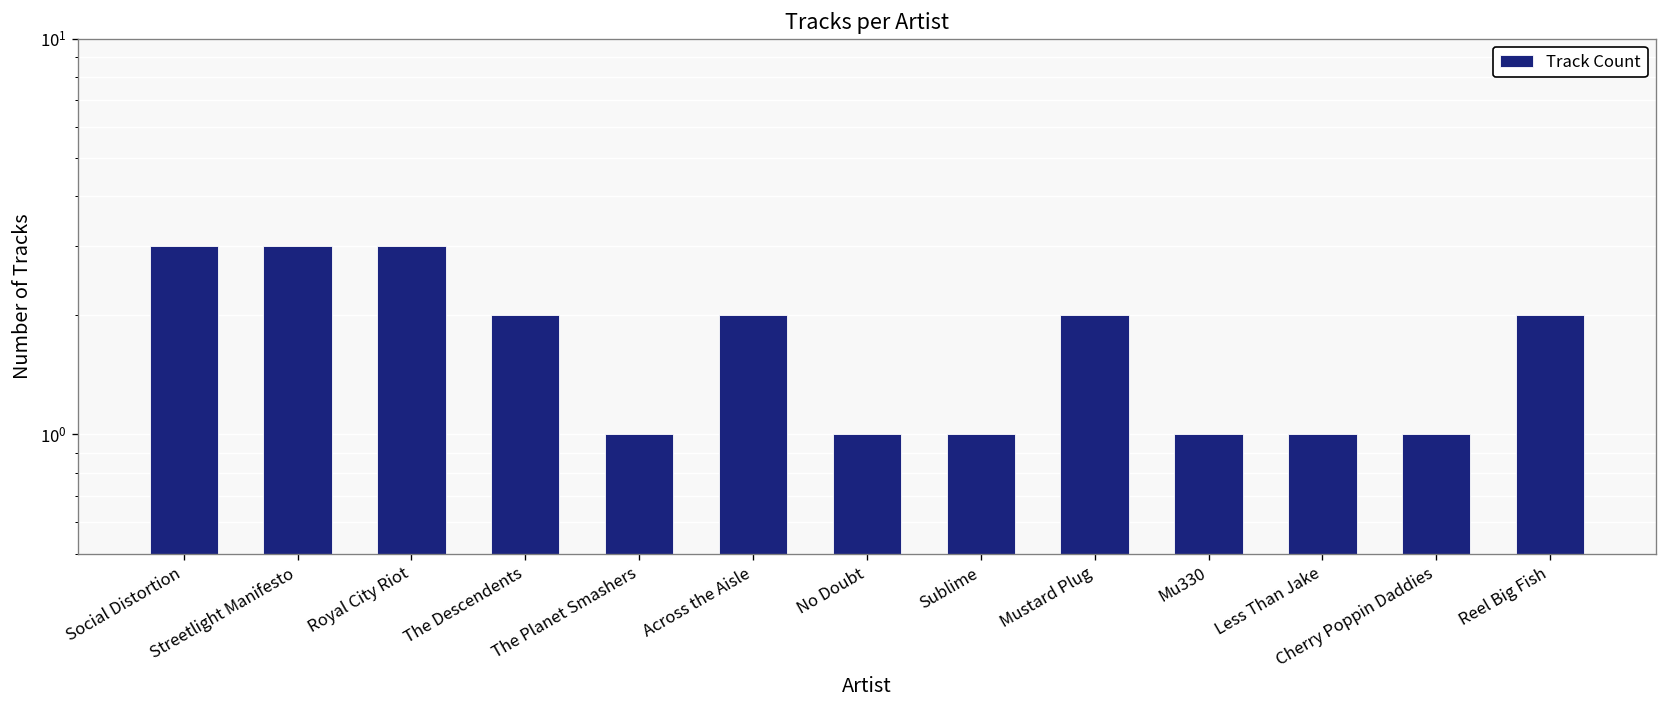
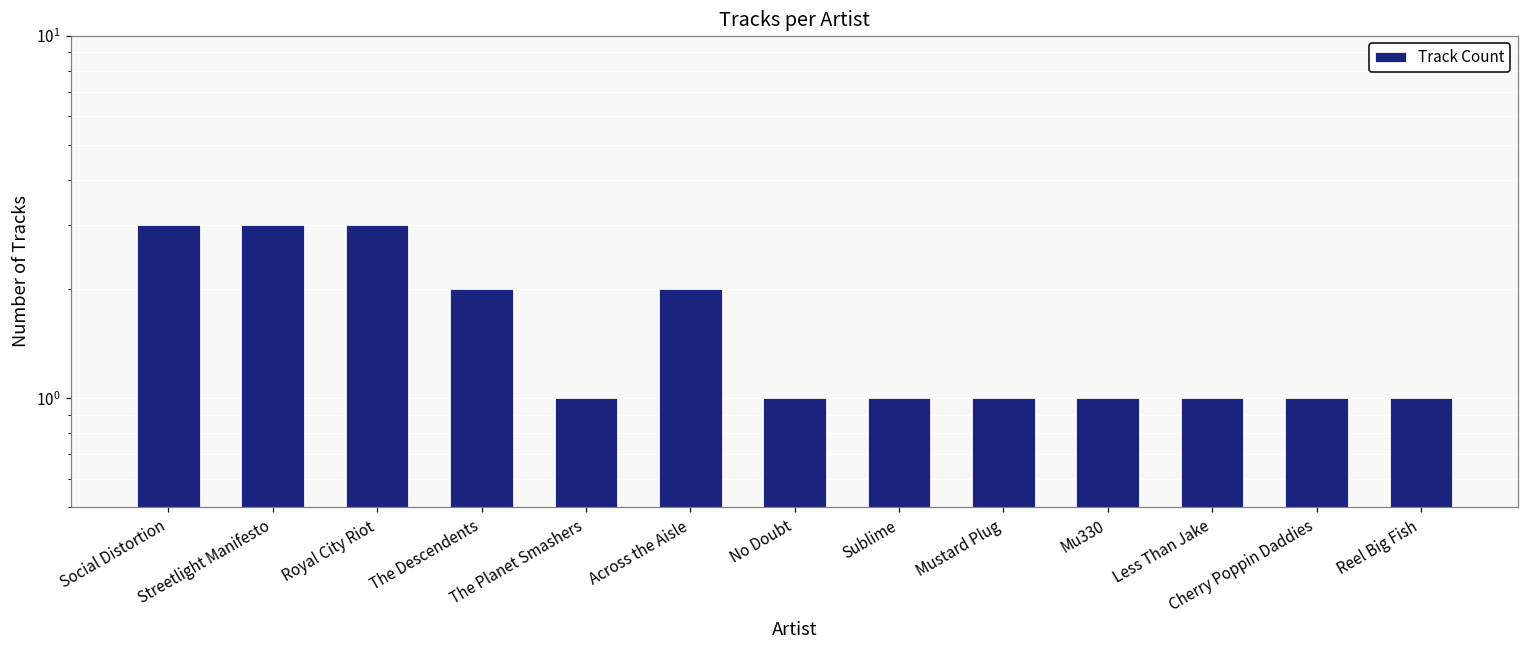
  {
    "Social Distortion": 3,
    "Streetlight Manifesto": 3,
    "Royal City Riot": 3,
    "The Descendents": 2,
    "The Planet Smashers": 1,
    "Across the Aisle": 2,
    "No Doubt": 1,
    "Sublime": 1,
-   "Mustard Plug": 2,
+   "Mustard Plug": 1,
    "Mu330": 1,
    "Less Than Jake": 1,
    "Cherry Poppin Daddies": 1,
-   "Reel Big Fish": 2
+   "Reel Big Fish": 1
  }
